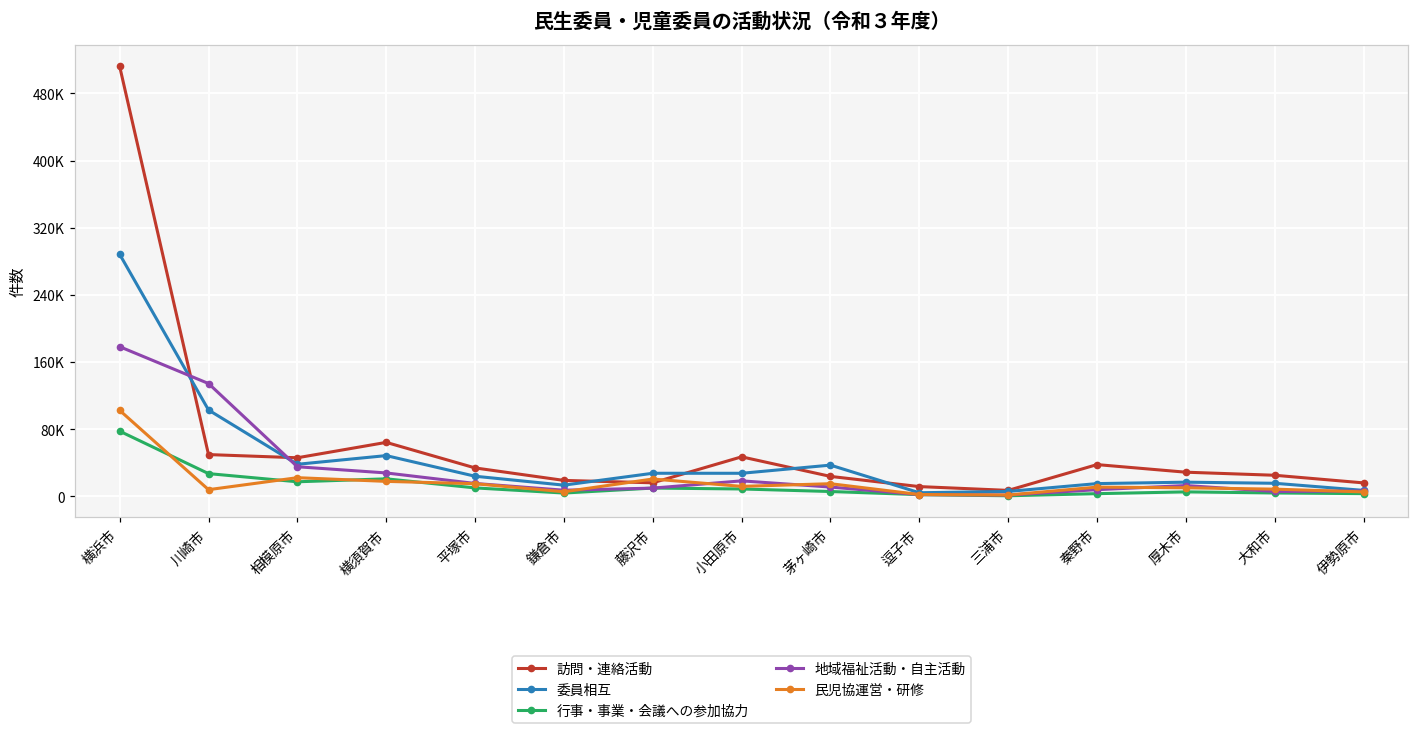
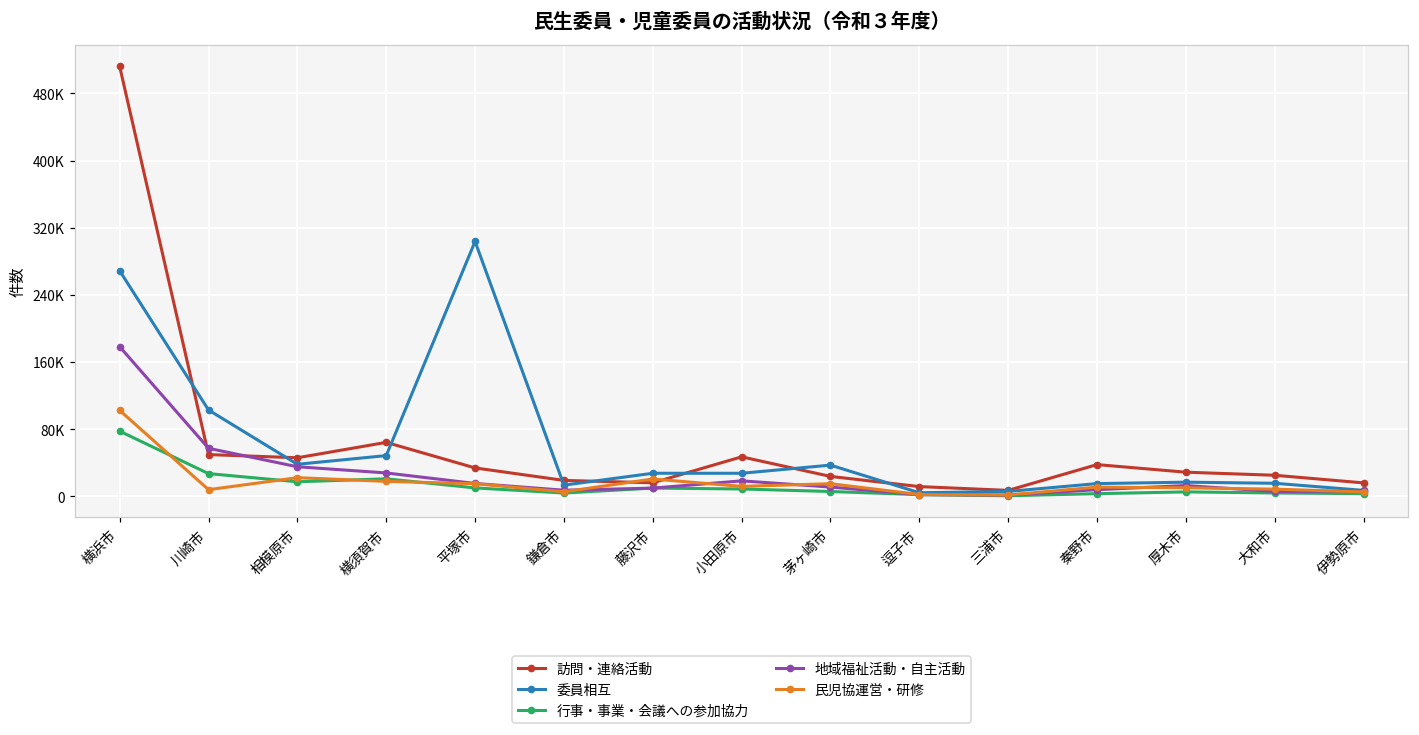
  {
    "訪問・連絡活動": {
      "横浜市": 510000,
      "川崎市": 50000,
      "相模原市": 50000,
      "横須賀市": 60000,
      "平塚市": 30000,
      "鎌倉市": 20000,
      "藤沢市": 20000,
      "小田原市": 50000,
      "茅ヶ崎市": 20000,
      "逗子市": 10000,
      "秦野市": 40000,
      "厚木市": 30000,
      "大和市": 30000,
      "伊勢原市": 20000
    },
    "委員相互": {
-     "横浜市": 290000,
+     "横浜市": 270000,
      "川崎市": 100000,
      "横須賀市": 50000,
-     "平塚市": 20000,
+     "平塚市": 300000,
      "鎌倉市": 10000,
      "藤沢市": 30000,
      "小田原市": 30000,
      "茅ヶ崎市": 40000,
      "秦野市": 20000,
      "厚木市": 20000,
      "大和市": 20000
    },
    "行事・事業・会議への参加協力": {
      "横浜市": 80000,
      "川崎市": 30000,
      "相模原市": 20000,
      "平塚市": 10000,
      "茅ヶ崎市": 10000,
      "秦野市": 0,
      "厚木市": 10000
    },
    "地域福祉活動・自主活動": {
      "横浜市": 180000,
-     "川崎市": 130000,
+     "川崎市": 60000,
      "横須賀市": 30000,
      "小田原市": 20000,
      "茅ヶ崎市": 10000
    },
    "民児協運営・研修": {
      "横浜市": 100000,
      "川崎市": 10000,
      "相模原市": 20000,
      "藤沢市": 20000,
      "茅ヶ崎市": 20000
    }
  }
